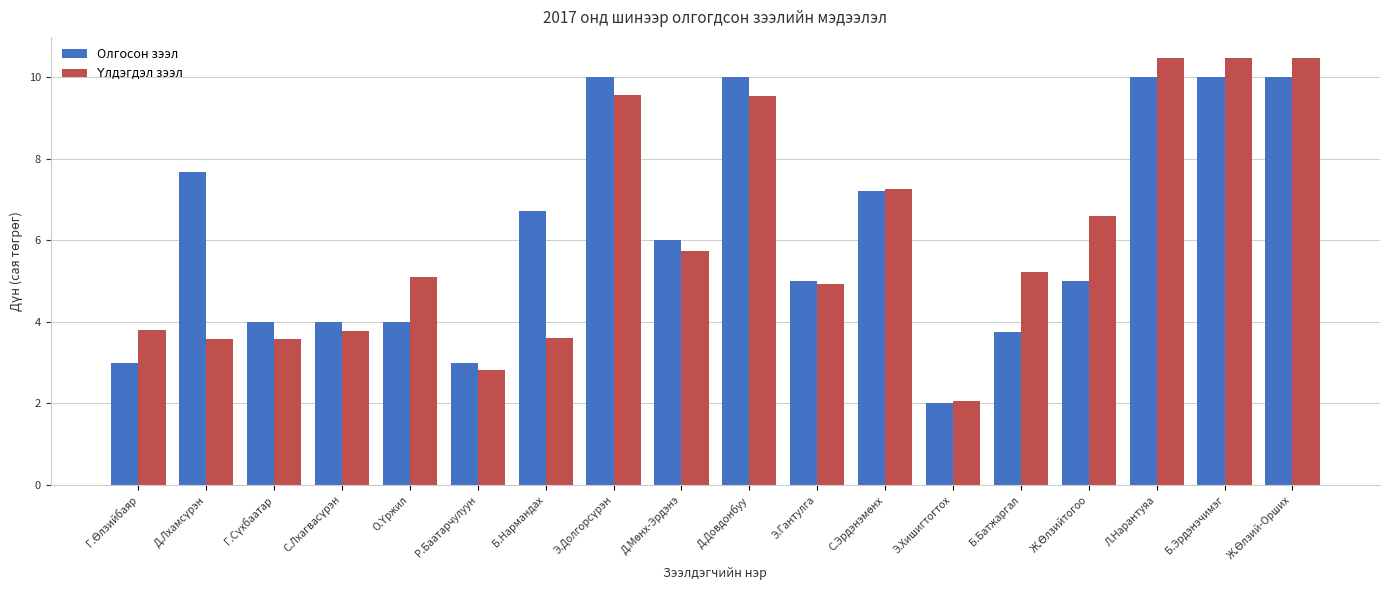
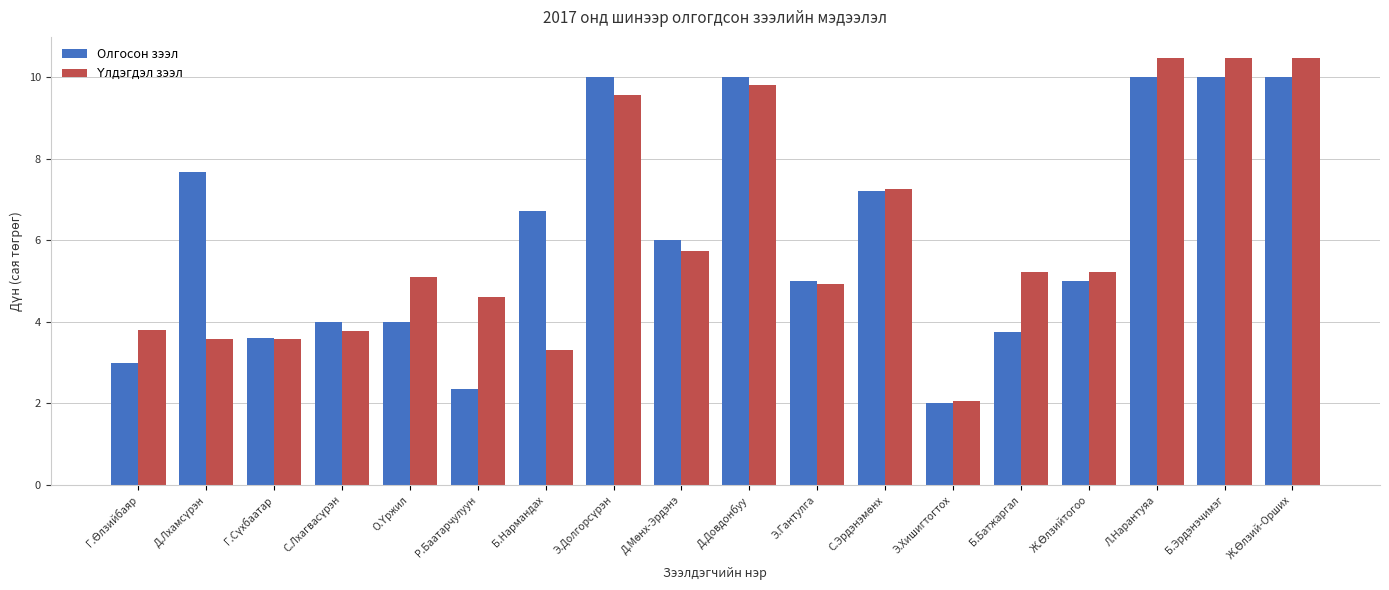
  {
    "Олгосон зээл": {
      "Г.Өлзийбаяр": 3.0,
      "Д.Лхамсүрэн": 7.7,
-     "Г.Сүхбаатар": 4.0,
+     "Г.Сүхбаатар": 3.6,
      "С.Лхагвасүрэн": 4.0,
      "О.Үржил": 4.0,
-     "Р.Баатарчулуун": 3.0,
+     "Р.Баатарчулуун": 2.3,
      "Б.Нармандах": 6.7,
      "Э.Долгорсүрэн": 10.0,
      "Д.Мөнх-Эрдэнэ": 6.0,
      "Д.Довдонбуу": 10.0,
      "Э.Гантулга": 5.0,
      "С.Эрдэнэмөнх": 7.2,
      "Э.Хишигтогтох": 2.0,
      "Б.Батжаргал": 3.8,
      "Ж.Өлзийтогоо": 5.0,
      "Л.Нарантуяа": 10.0,
      "Б.Эрдэнэчимэг": 10.0,
      "Ж.Өлзий-Орших": 10.0
    },
    "Үлдэгдэл зээл": {
      "Г.Өлзийбаяр": 3.8,
      "Д.Лхамсүрэн": 3.6,
      "Г.Сүхбаатар": 3.6,
      "С.Лхагвасүрэн": 3.8,
      "О.Үржил": 5.1,
-     "Р.Баатарчулуун": 2.8,
-     "Б.Нармандах": 3.6,
+     "Р.Баатарчулуун": 4.6,
+     "Б.Нармандах": 3.3,
      "Э.Долгорсүрэн": 9.6,
      "Д.Мөнх-Эрдэнэ": 5.7,
-     "Д.Довдонбуу": 9.5,
+     "Д.Довдонбуу": 9.8,
      "Э.Гантулга": 4.9,
      "С.Эрдэнэмөнх": 7.2,
      "Э.Хишигтогтох": 2.1,
      "Б.Батжаргал": 5.2,
-     "Ж.Өлзийтогоо": 6.6,
+     "Ж.Өлзийтогоо": 5.2,
      "Л.Нарантуяа": 10.5,
      "Б.Эрдэнэчимэг": 10.5,
      "Ж.Өлзий-Орших": 10.5
    }
  }
